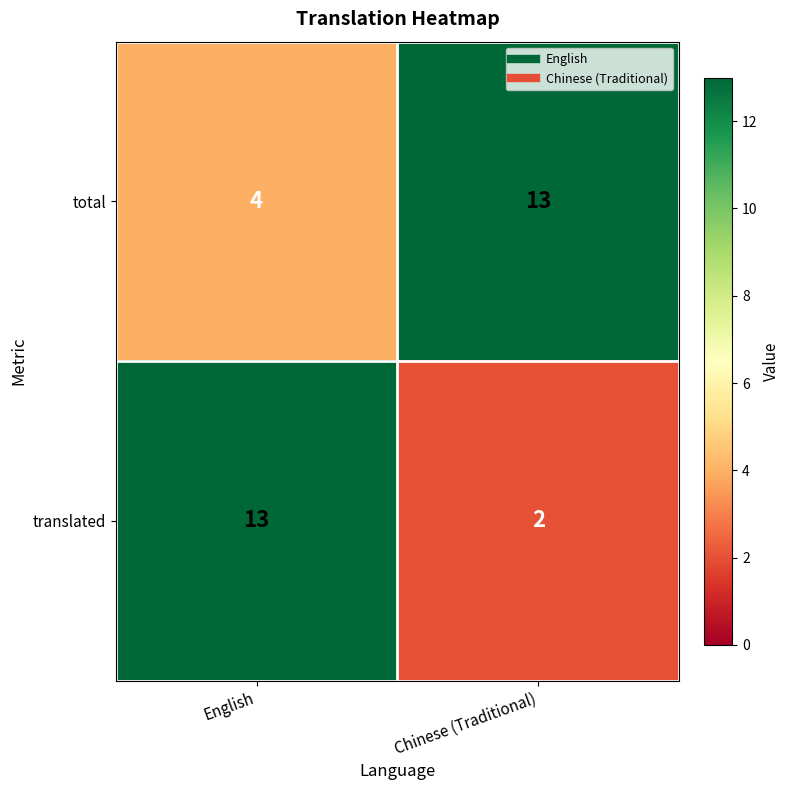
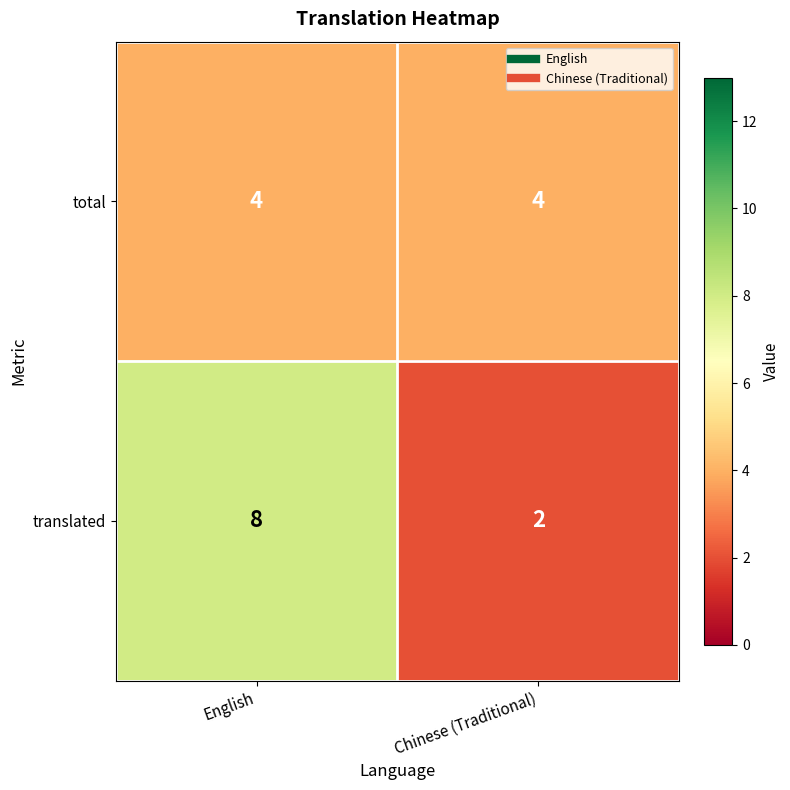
  {
    "total": {
      "English": 4,
-     "Chinese (Traditional)": 13
+     "Chinese (Traditional)": 4
    },
    "translated": {
-     "English": 13,
+     "English": 8,
      "Chinese (Traditional)": 2
    }
  }
